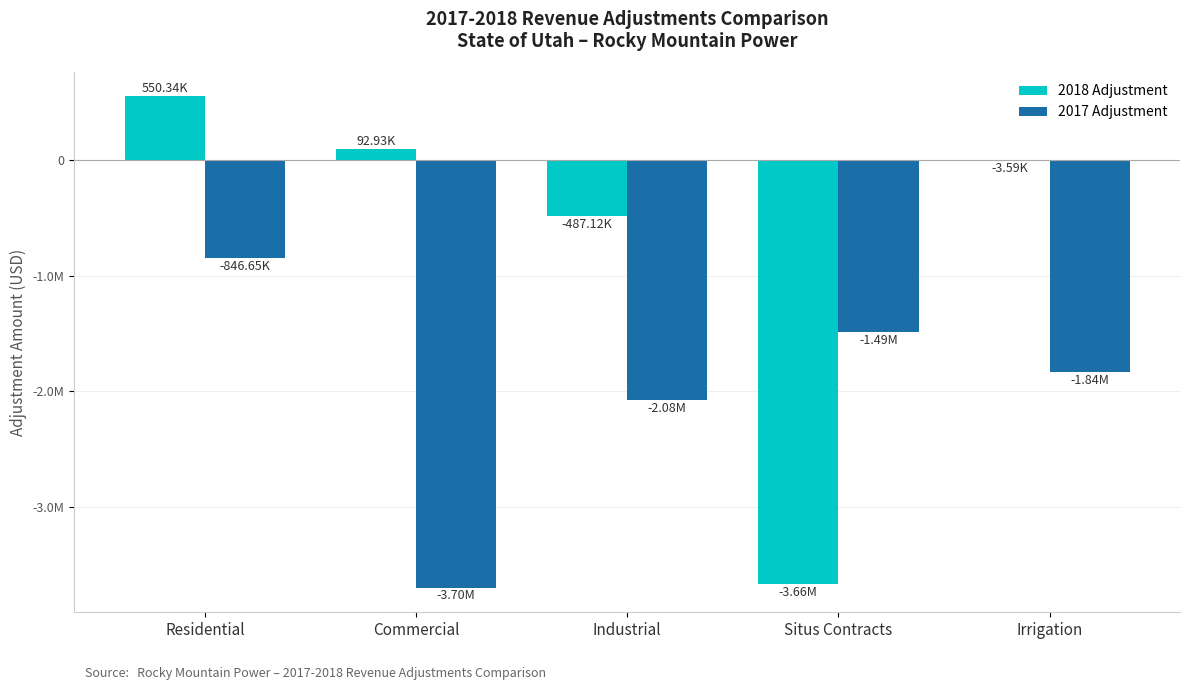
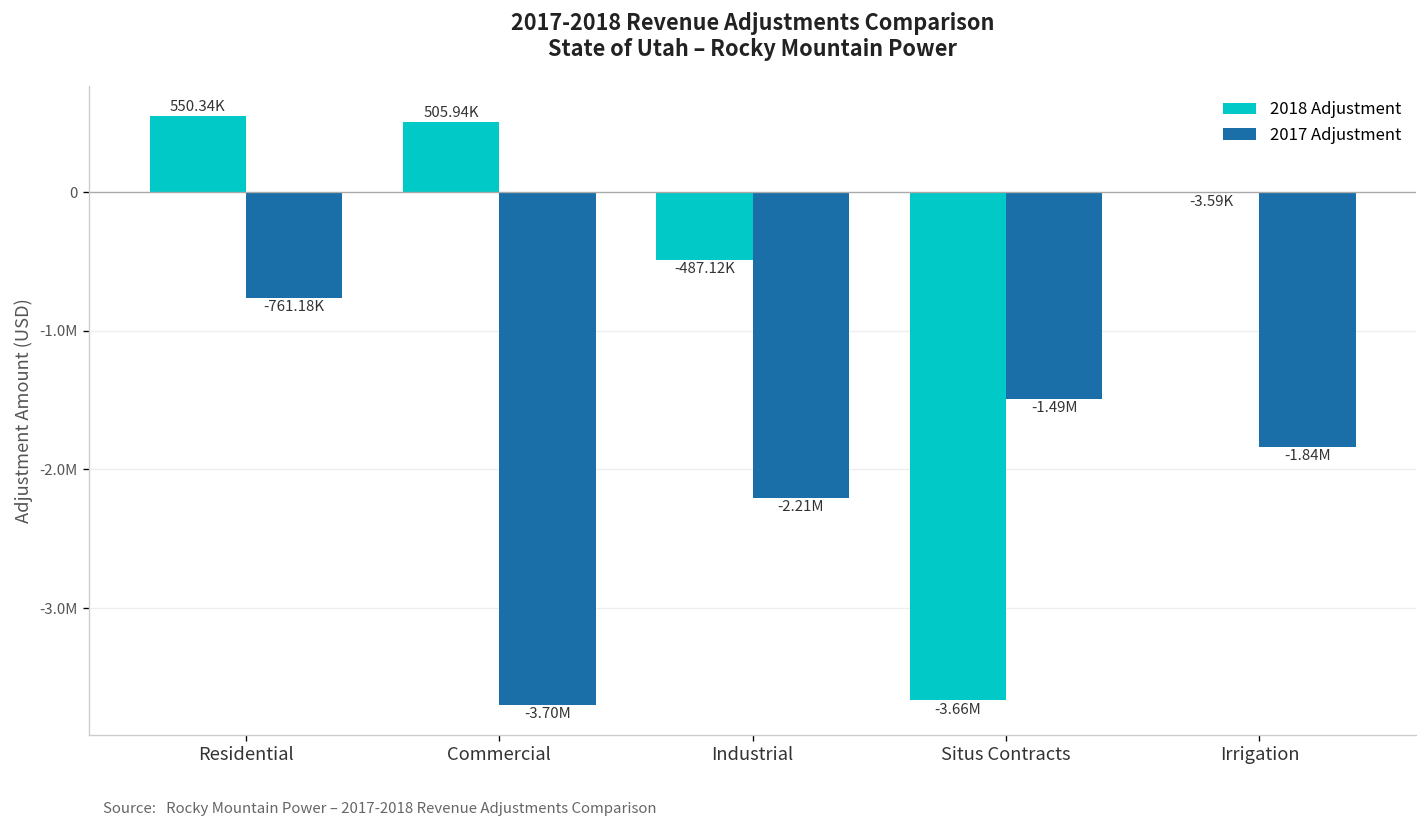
  {
    "2018 Adjustment": {
      "Residential": "550.34K",
-     "Commercial": "92.93K",
+     "Commercial": "505.94K",
      "Industrial": "-487.12K",
      "Situs Contracts": "-3.66M",
      "Irrigation": "-3.59K"
    },
    "2017 Adjustment": {
-     "Residential": "-846.65K",
+     "Residential": "-761.18K",
      "Commercial": "-3.70M",
-     "Industrial": "-2.08M",
+     "Industrial": "-2.21M",
      "Situs Contracts": "-1.49M",
      "Irrigation": "-1.84M"
    }
  }
